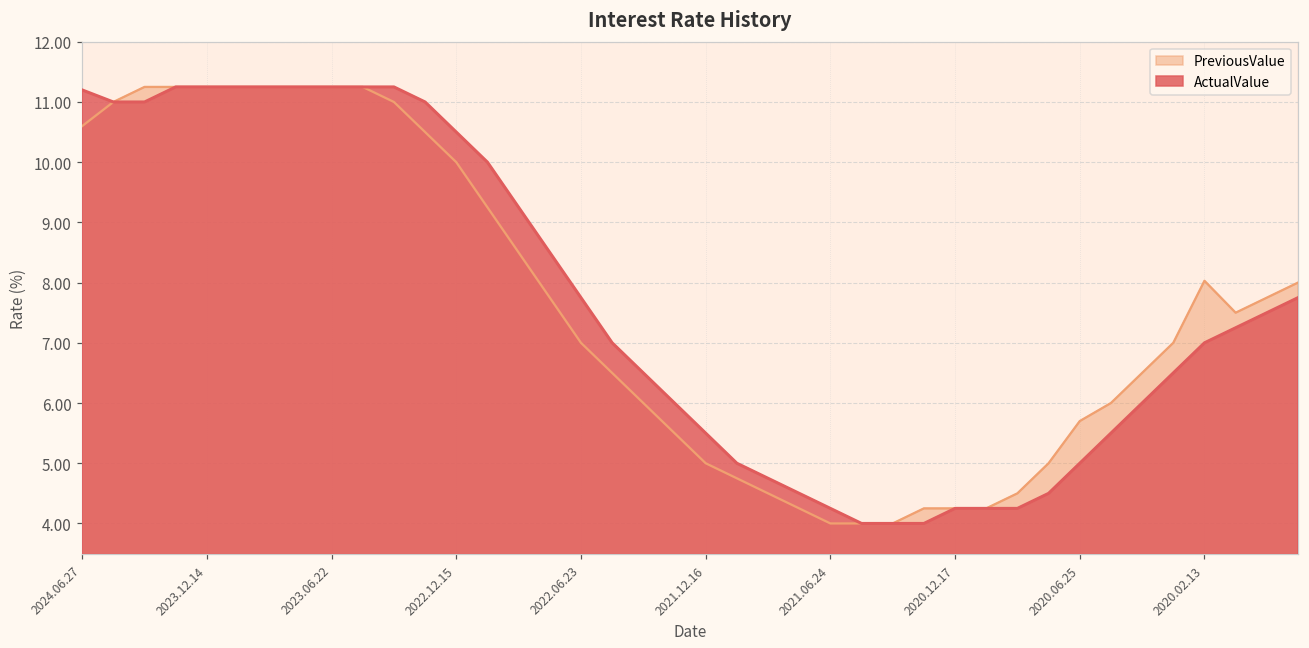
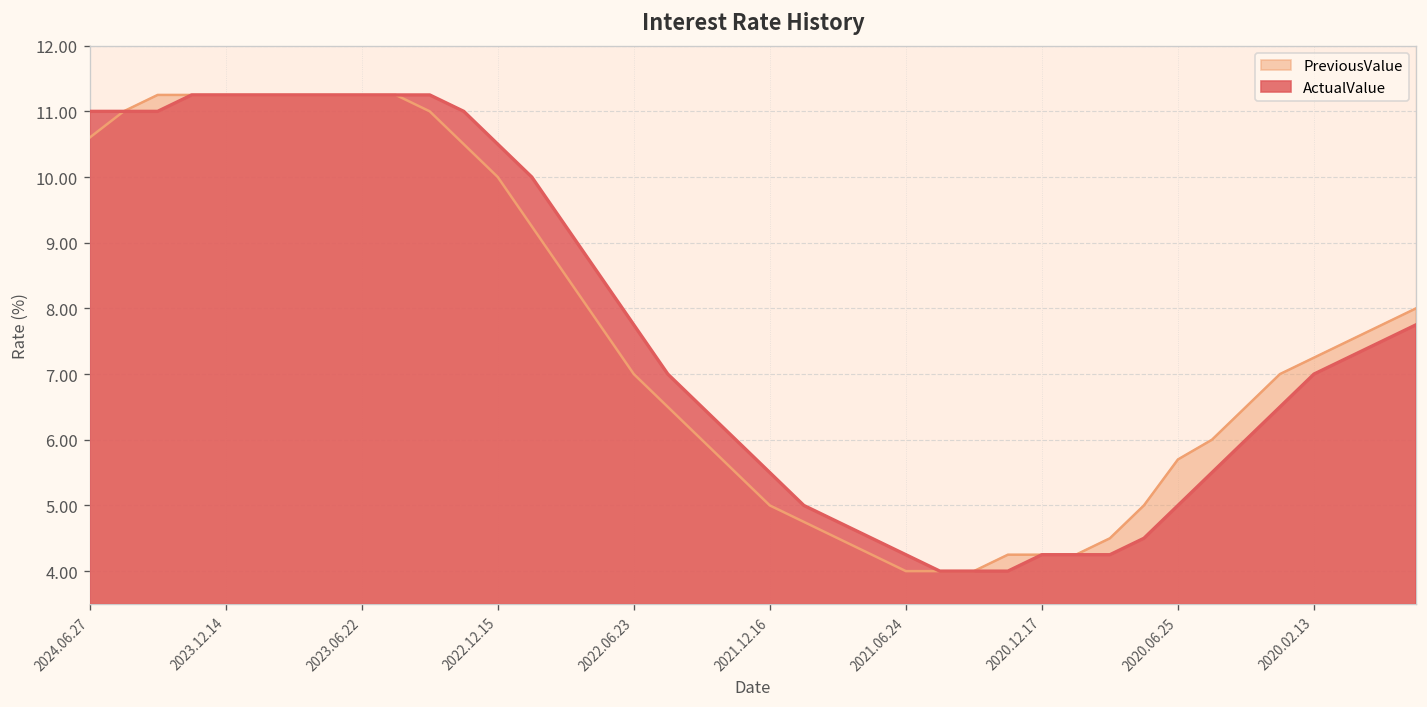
  {
    "PreviousValue": {
      "2024.06.27": 10.6,
      "2022.12.15": 10.0,
      "2022.06.23": 7.0,
      "2021.12.16": 5.0,
      "2021.06.24": 4.0,
      "2020.06.25": 5.7,
-     "2020.02.13": 8.0
+     "2020.02.13": 7.3
    },
    "ActualValue": {
-     "2024.06.27": 11.2,
+     "2024.06.27": 11.0,
      "2022.12.15": 10.5,
      "2022.06.23": 7.8,
      "2021.12.16": 5.5,
      "2021.06.24": 4.3,
      "2020.06.25": 5.0,
      "2020.02.13": 7.0
    }
  }
